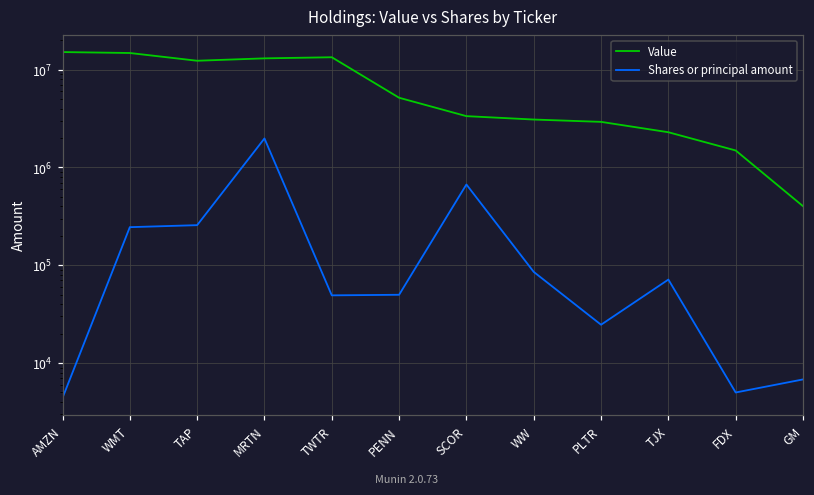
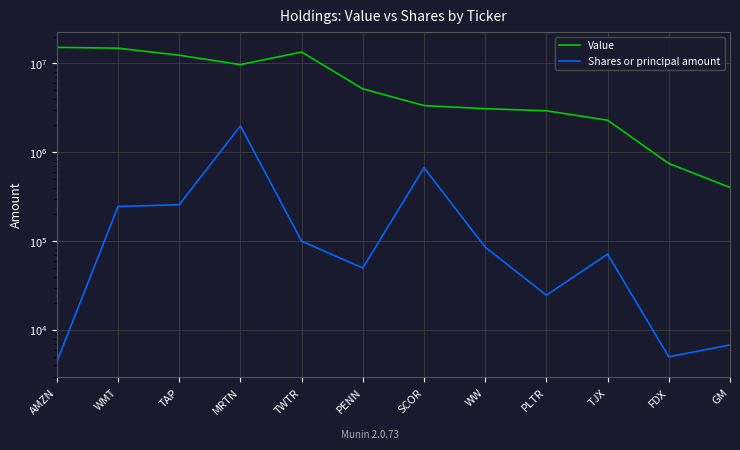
  {
    "Value": {
      "AMZN": 15000000,
      "WMT": 15000000,
      "TAP": 12000000,
-     "MRTN": 13000000,
+     "MRTN": 10000000,
      "TWTR": 13000000,
      "PENN": 5000000,
      "SCOR": 3300000,
      "WW": 3100000,
      "PLTR": 2900000,
      "TJX": 2300000,
-     "FDX": 1500000,
+     "FDX": 700000,
      "GM": 400000
    },
    "Shares or principal amount": {
      "AMZN": 4000,
      "WMT": 250000,
      "TAP": 260000,
      "MRTN": 2000000,
-     "TWTR": 50000,
+     "TWTR": 100000,
      "PENN": 50000,
      "SCOR": 700000,
      "WW": 90000,
      "PLTR": 25000,
      "TJX": 70000,
      "FDX": 5000,
      "GM": 7000
    }
  }
